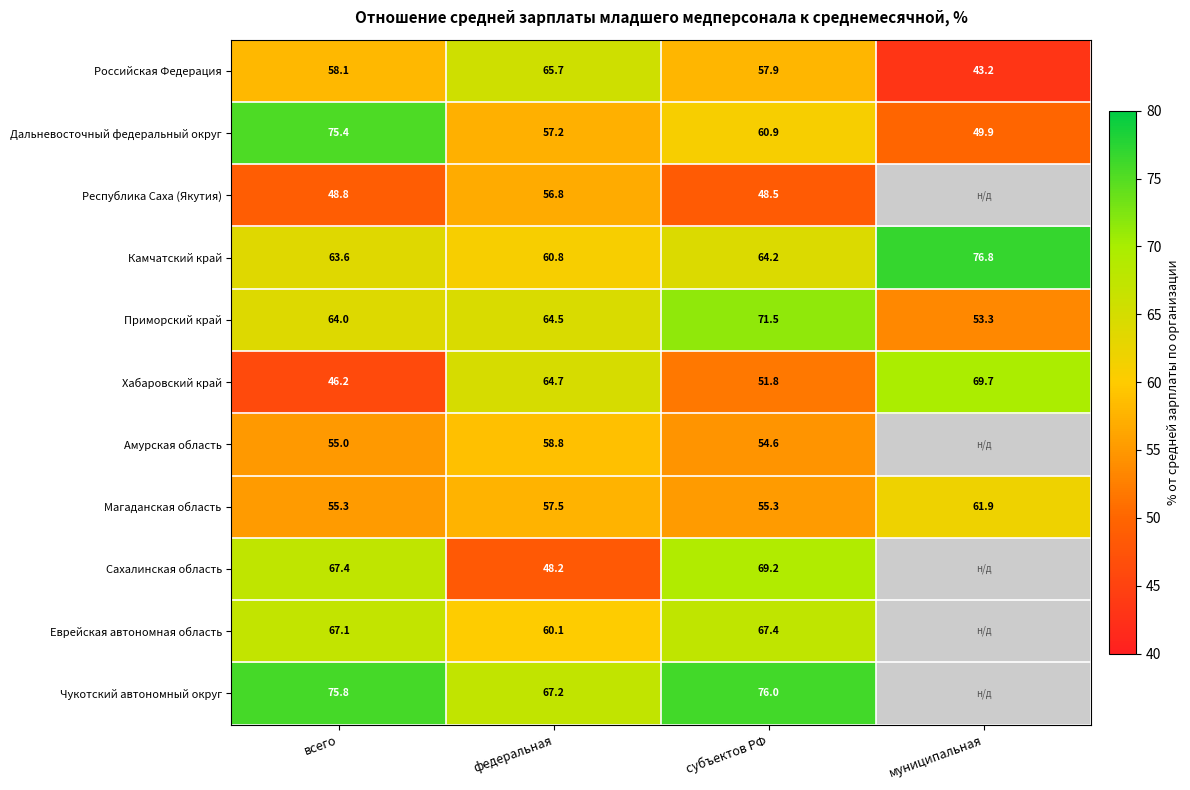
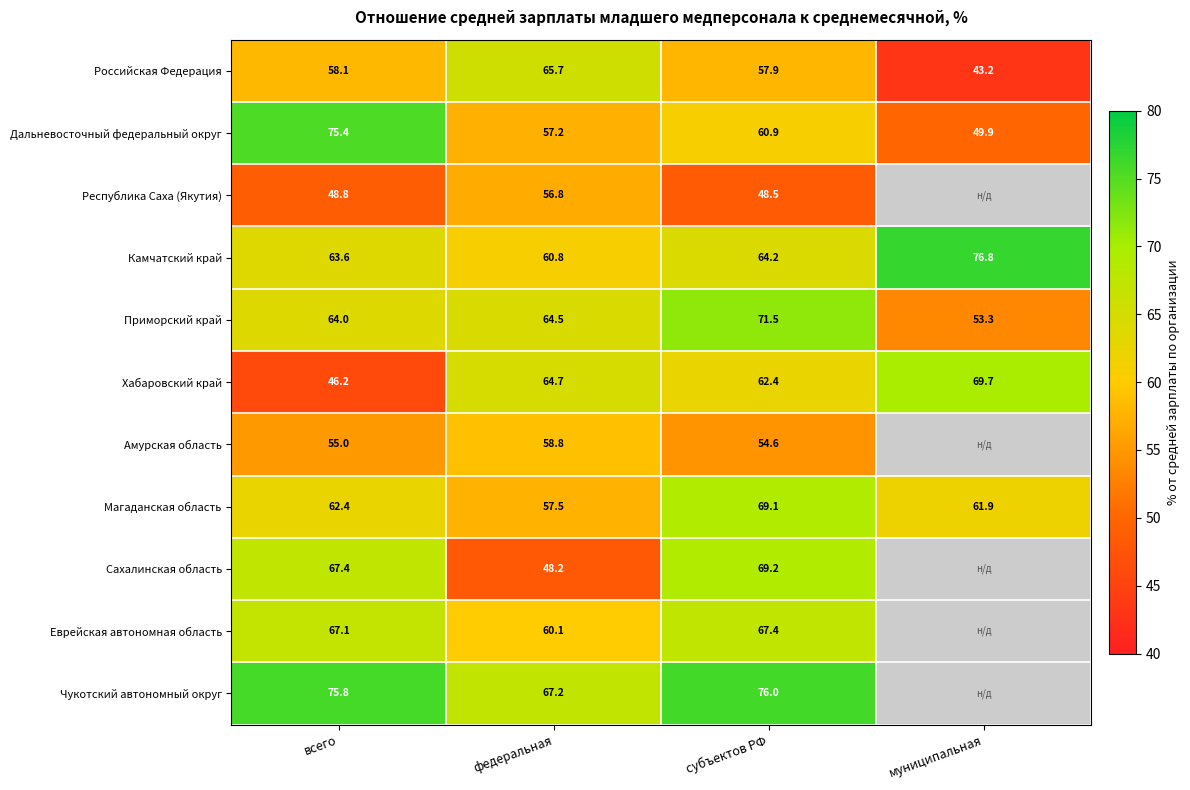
  {
    "Российская Федерация": {
      "всего": 58.1,
      "федеральная": 65.7,
      "субъектов РФ": 57.9,
      "муниципальная": 43.2
    },
    "Дальневосточный федеральный округ": {
      "всего": 75.4,
      "федеральная": 57.2,
      "субъектов РФ": 60.9,
      "муниципальная": 49.9
    },
    "Республика Саха (Якутия)": {
      "всего": 48.8,
      "федеральная": 56.8,
      "субъектов РФ": 48.5
    },
    "Камчатский край": {
      "всего": 63.6,
      "федеральная": 60.8,
      "субъектов РФ": 64.2,
      "муниципальная": 76.8
    },
    "Приморский край": {
      "всего": 64.0,
      "федеральная": 64.5,
      "субъектов РФ": 71.5,
      "муниципальная": 53.3
    },
    "Хабаровский край": {
      "всего": 46.2,
      "федеральная": 64.7,
-     "субъектов РФ": 51.8,
+     "субъектов РФ": 62.4,
      "муниципальная": 69.7
    },
    "Амурская область": {
      "всего": 55.0,
      "федеральная": 58.8,
      "субъектов РФ": 54.6
    },
    "Магаданская область": {
-     "всего": 55.3,
+     "всего": 62.4,
      "федеральная": 57.5,
-     "субъектов РФ": 55.3,
+     "субъектов РФ": 69.1,
      "муниципальная": 61.9
    },
    "Сахалинская область": {
      "всего": 67.4,
      "федеральная": 48.2,
      "субъектов РФ": 69.2
    },
    "Еврейская автономная область": {
      "всего": 67.1,
      "федеральная": 60.1,
      "субъектов РФ": 67.4
    },
    "Чукотский автономный округ": {
      "всего": 75.8,
      "федеральная": 67.2,
      "субъектов РФ": 76.0
    }
  }
